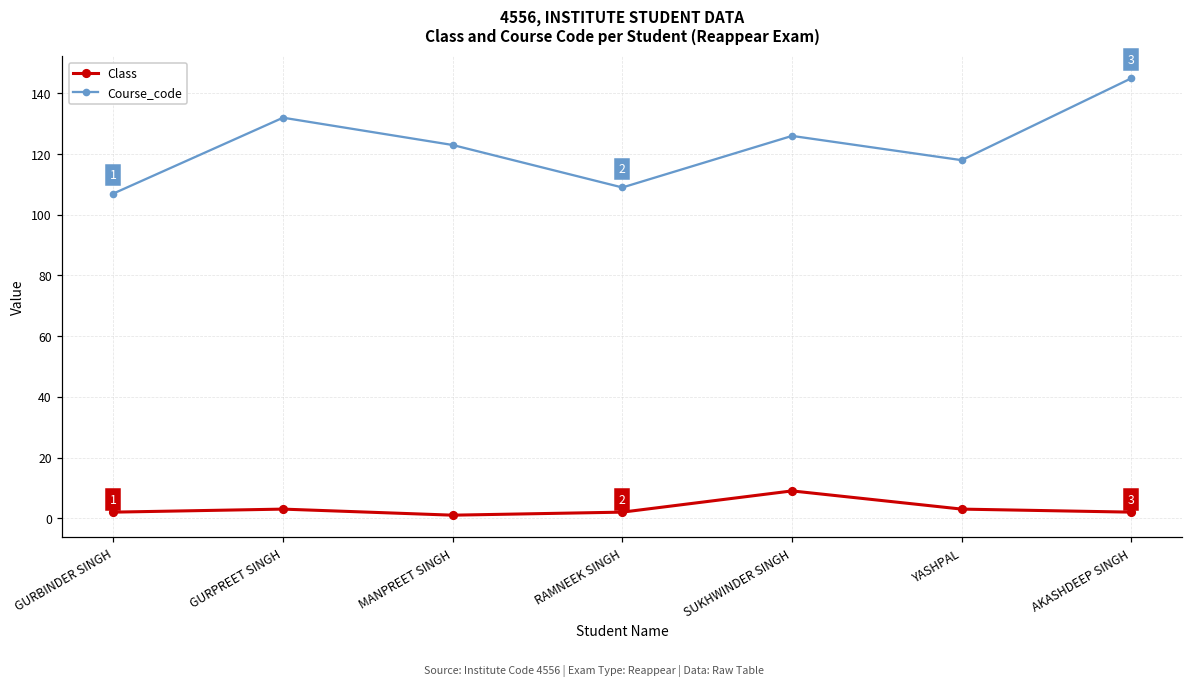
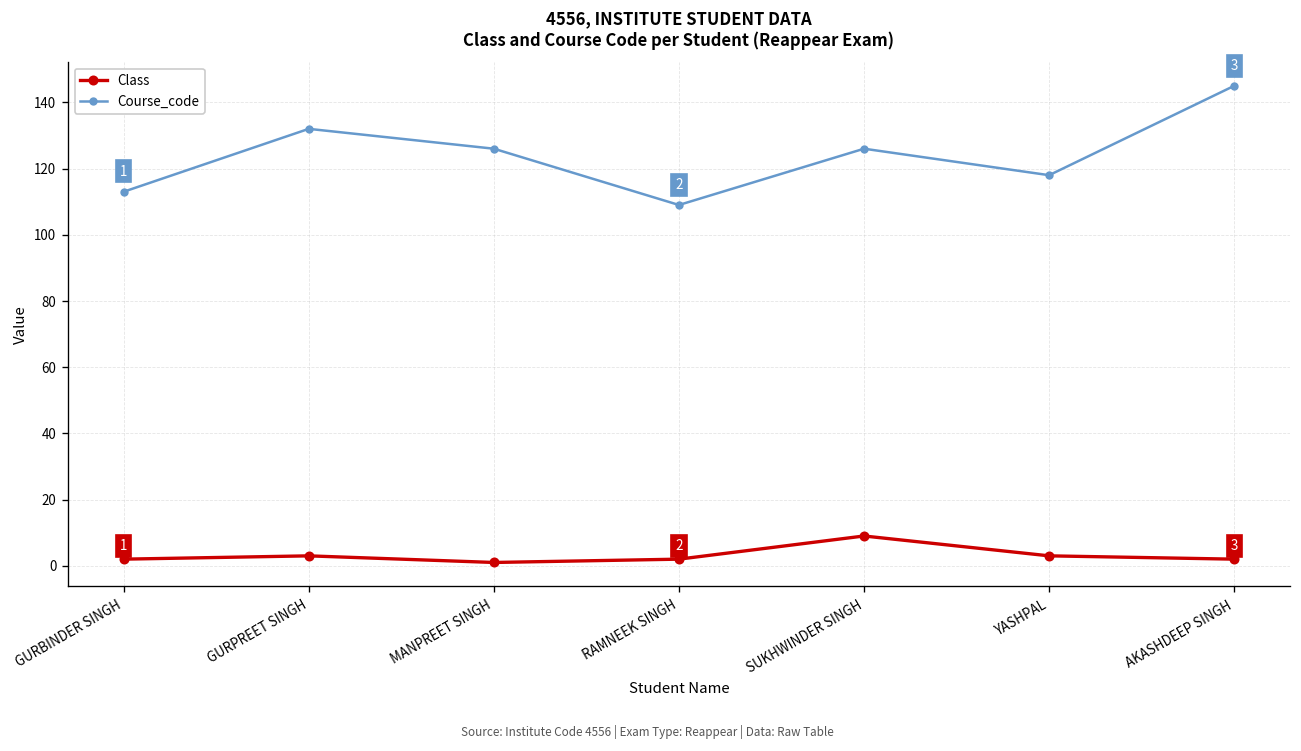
  {
    "Class": {
      "GURPREET SINGH": 3,
      "MANPREET SINGH": 1,
      "SUKHWINDER SINGH": 9,
      "YASHPAL": 3
    },
    "Course_code": {
-     "GURBINDER SINGH": 107,
+     "GURBINDER SINGH": 113,
      "GURPREET SINGH": 132,
-     "MANPREET SINGH": 123,
+     "MANPREET SINGH": 126,
      "SUKHWINDER SINGH": 126,
      "YASHPAL": 118
    }
  }
